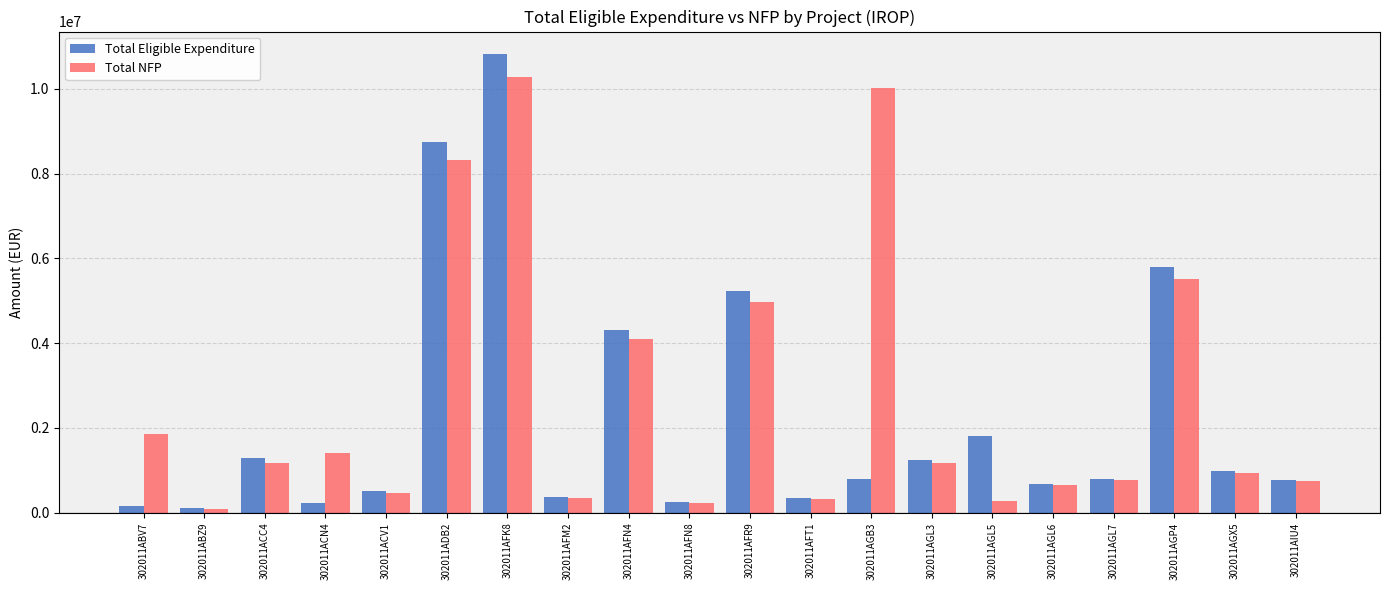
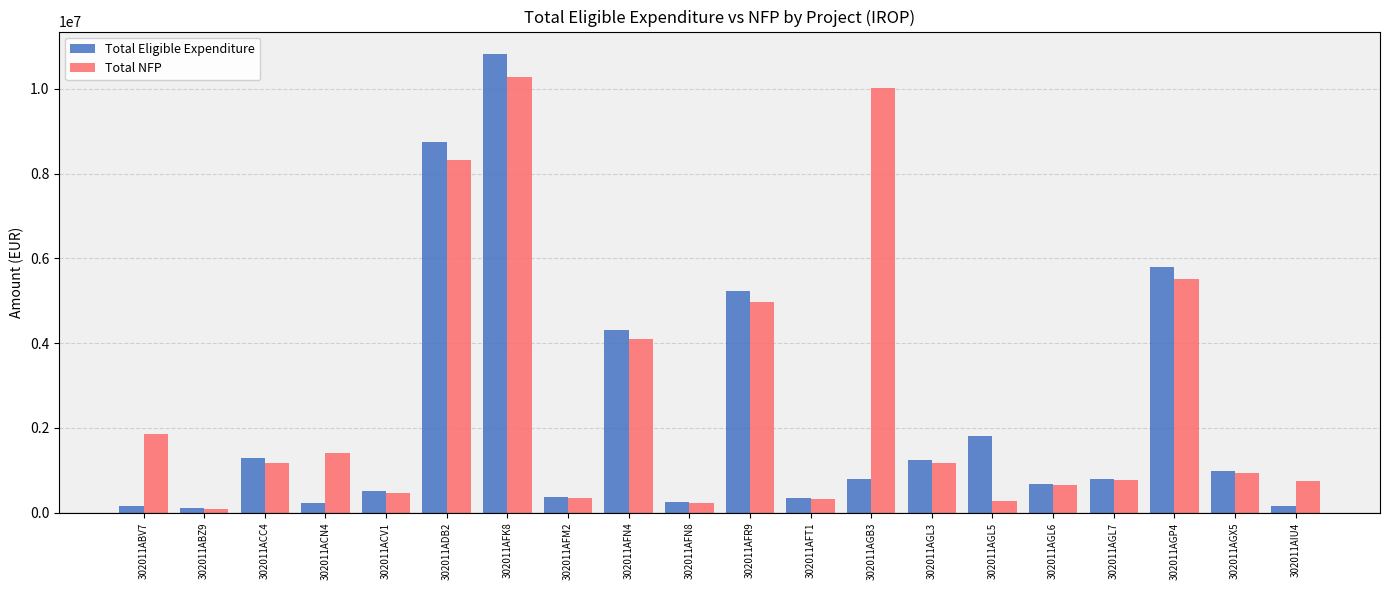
  {
    "Total Eligible Expenditure": {
      "302011ABV7": 200000,
      "302011ABZ9": 100000,
      "302011ACC4": 1300000,
      "302011ACN4": 200000,
      "302011ACV1": 500000,
      "302011ADB2": 8700000,
      "302011AFK8": 10800000,
      "302011AFM2": 400000,
      "302011AFN4": 4300000,
      "302011AFN8": 200000,
      "302011AFR9": 5200000,
      "302011AFT1": 300000,
      "302011AGB3": 800000,
      "302011AGL3": 1200000,
      "302011AGL5": 1800000,
      "302011AGL6": 700000,
      "302011AGL7": 800000,
      "302011AGP4": 5800000,
      "302011AGX5": 1000000,
-     "302011AIU4": 800000
+     "302011AIU4": 200000
    },
    "Total NFP": {
      "302011ABV7": 1900000,
      "302011ABZ9": 100000,
      "302011ACC4": 1200000,
      "302011ACN4": 1400000,
      "302011ACV1": 500000,
      "302011ADB2": 8300000,
      "302011AFK8": 10300000,
      "302011AFM2": 300000,
      "302011AFN4": 4100000,
      "302011AFN8": 200000,
      "302011AFR9": 5000000,
      "302011AFT1": 300000,
      "302011AGB3": 10000000,
      "302011AGL3": 1200000,
      "302011AGL5": 300000,
      "302011AGL6": 600000,
      "302011AGL7": 800000,
      "302011AGP4": 5500000,
      "302011AGX5": 900000,
      "302011AIU4": 700000
    }
  }
